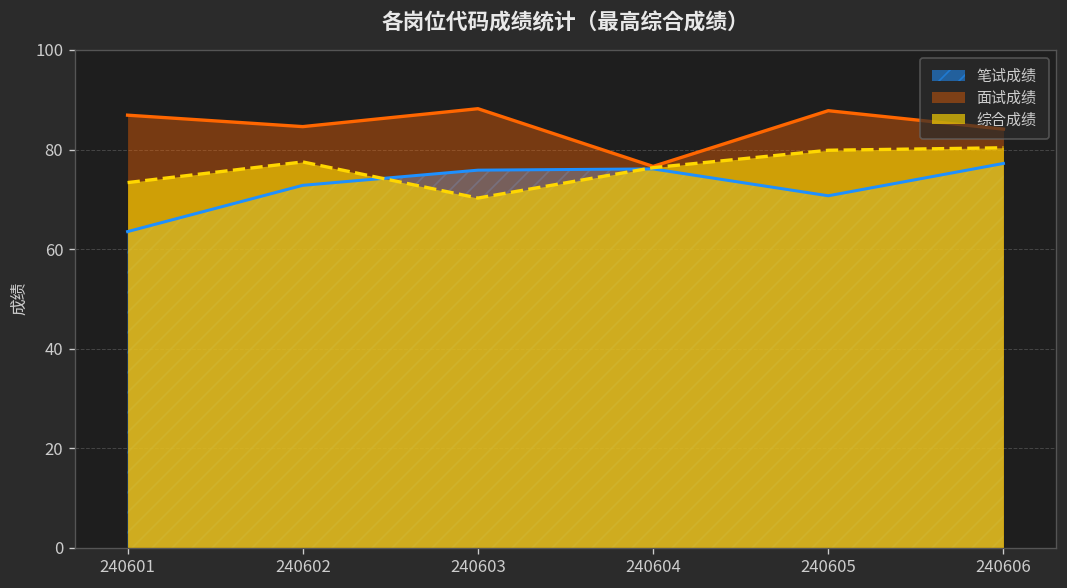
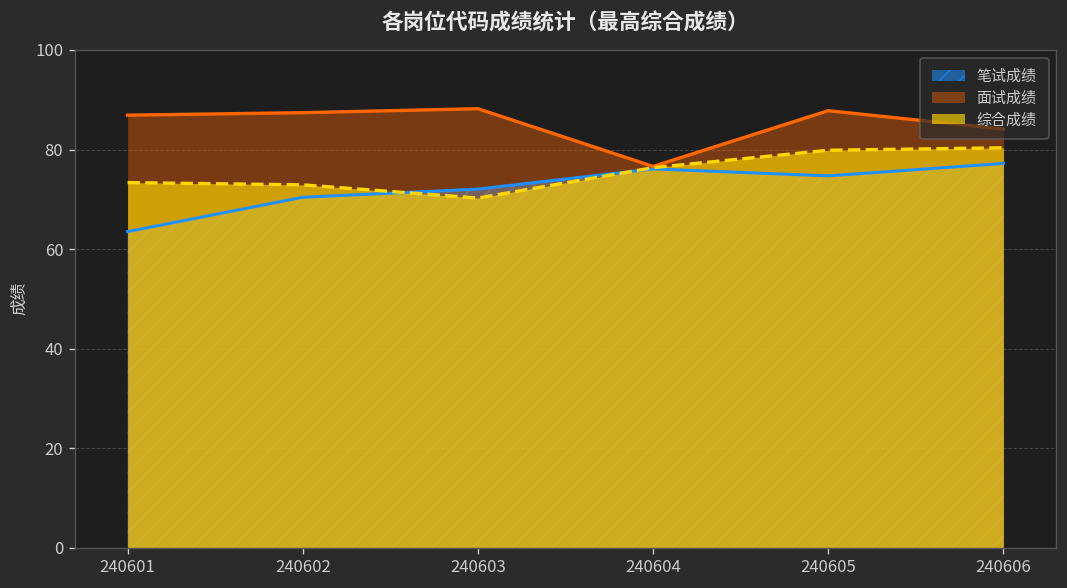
  {
    "笔试成绩": {
      "240601": 64,
-     "240602": 73,
-     "240603": 76,
-     "240605": 71,
+     "240602": 70,
+     "240603": 72,
+     "240605": 75,
      "240606": 77
    },
    "面试成绩": {
      "240601": 87,
-     "240602": 85,
+     "240602": 87,
      "240603": 88,
      "240605": 88
    },
    "综合成绩": {
      "240601": 73,
-     "240602": 78,
+     "240602": 73,
      "240603": 70,
      "240605": 80,
      "240606": 80
    }
  }
